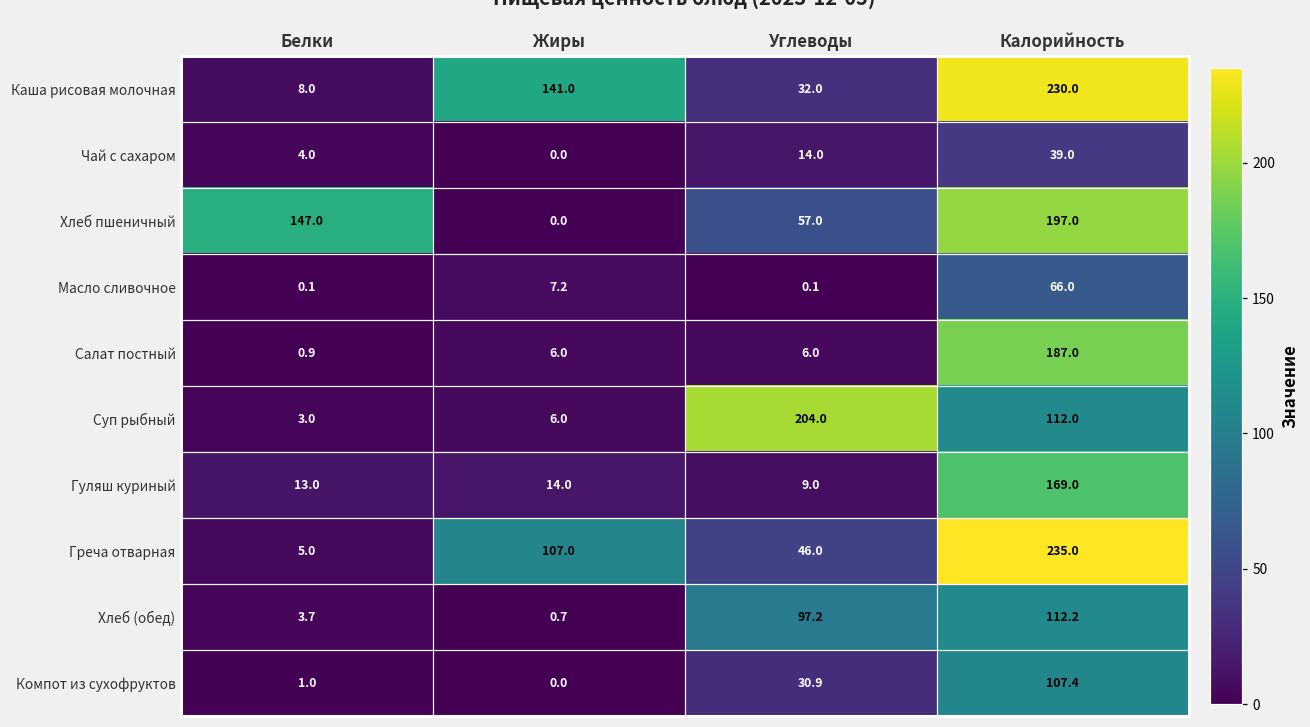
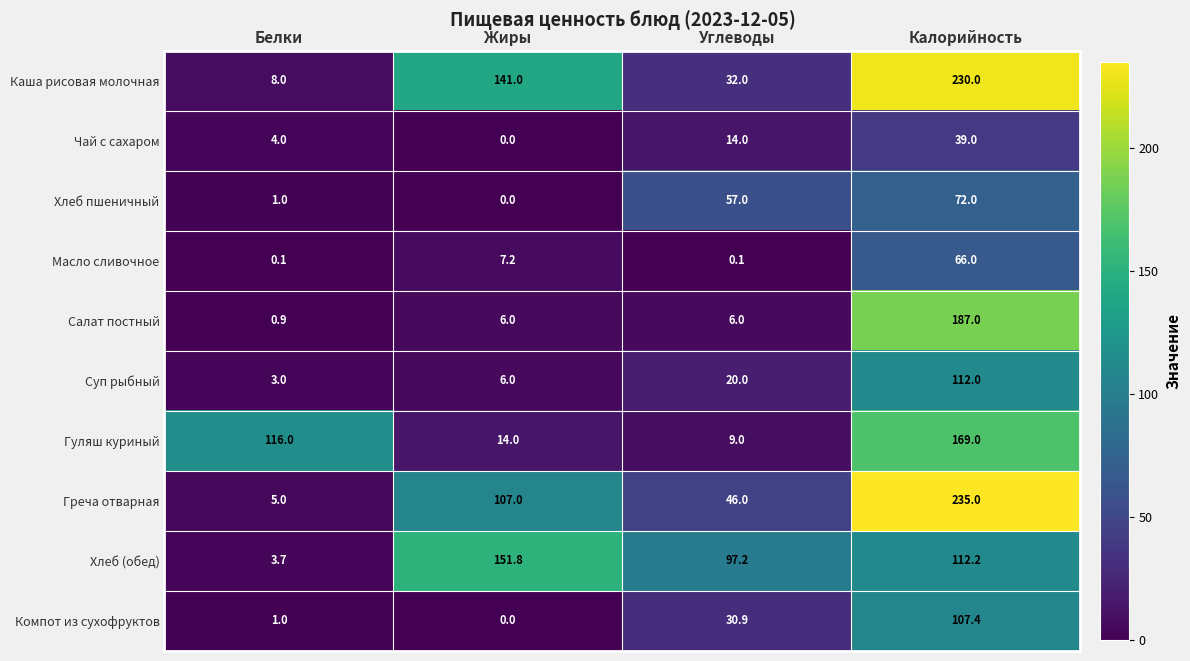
  {
    "Каша рисовая молочная": {
      "Белки": 8.0,
      "Жиры": 141.0,
      "Углеводы": 32.0,
      "Калорийность": 230.0
    },
    "Чай с сахаром": {
      "Белки": 4.0,
      "Жиры": 0.0,
      "Углеводы": 14.0,
      "Калорийность": 39.0
    },
    "Хлеб пшеничный": {
-     "Белки": 147.0,
+     "Белки": 1.0,
      "Жиры": 0.0,
      "Углеводы": 57.0,
-     "Калорийность": 197.0
+     "Калорийность": 72.0
    },
    "Масло сливочное": {
      "Белки": 0.1,
      "Жиры": 7.2,
      "Углеводы": 0.1,
      "Калорийность": 66.0
    },
    "Салат постный": {
      "Белки": 0.9,
      "Жиры": 6.0,
      "Углеводы": 6.0,
      "Калорийность": 187.0
    },
    "Суп рыбный": {
      "Белки": 3.0,
      "Жиры": 6.0,
-     "Углеводы": 204.0,
+     "Углеводы": 20.0,
      "Калорийность": 112.0
    },
    "Гуляш куриный": {
-     "Белки": 13.0,
+     "Белки": 116.0,
      "Жиры": 14.0,
      "Углеводы": 9.0,
      "Калорийность": 169.0
    },
    "Греча отварная": {
      "Белки": 5.0,
      "Жиры": 107.0,
      "Углеводы": 46.0,
      "Калорийность": 235.0
    },
    "Хлеб (обед)": {
      "Белки": 3.7,
-     "Жиры": 0.7,
+     "Жиры": 151.8,
      "Углеводы": 97.2,
      "Калорийность": 112.2
    },
    "Компот из сухофруктов": {
      "Белки": 1.0,
      "Жиры": 0.0,
      "Углеводы": 30.9,
      "Калорийность": 107.4
    }
  }
